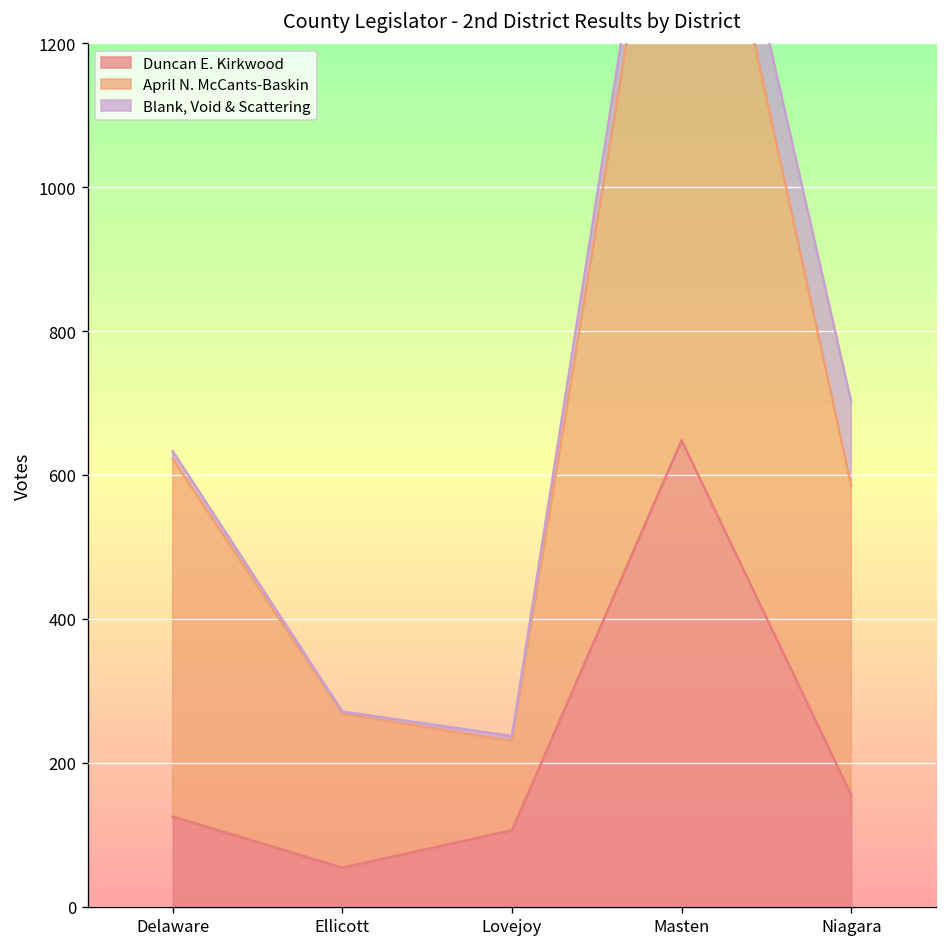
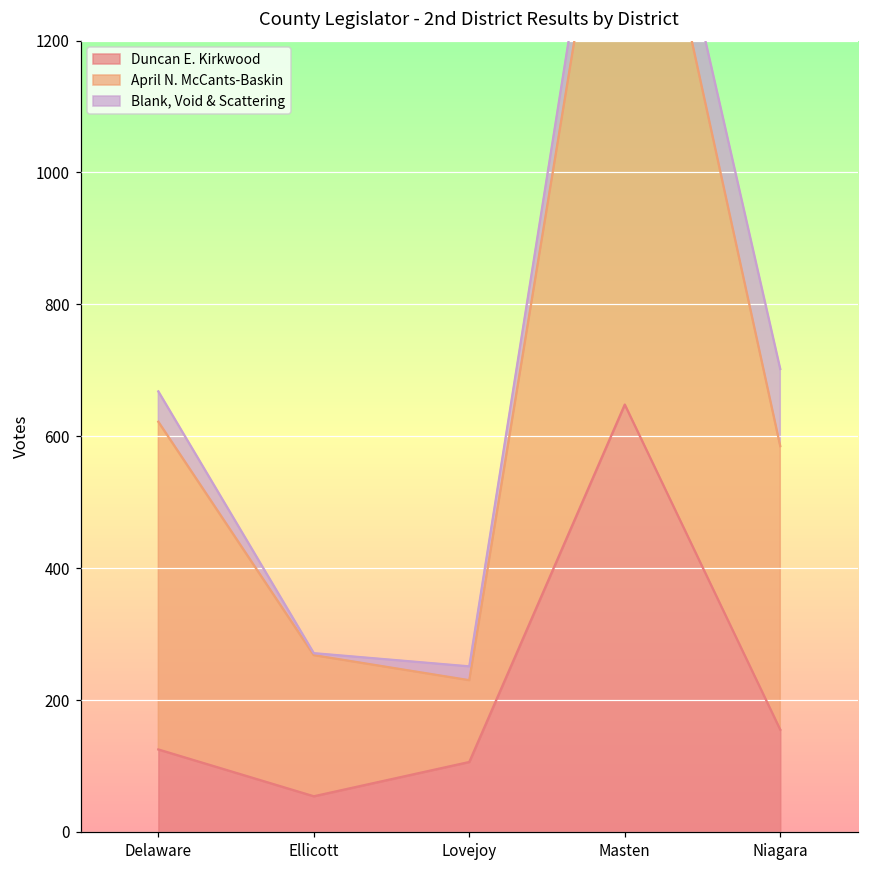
  {
    "Blank, Void & Scattering": {
-     "Delaware": 10,
-     "Lovejoy": 10,
+     "Delaware": 50,
+     "Lovejoy": 20,
      "Niagara": 120
    }
  }
